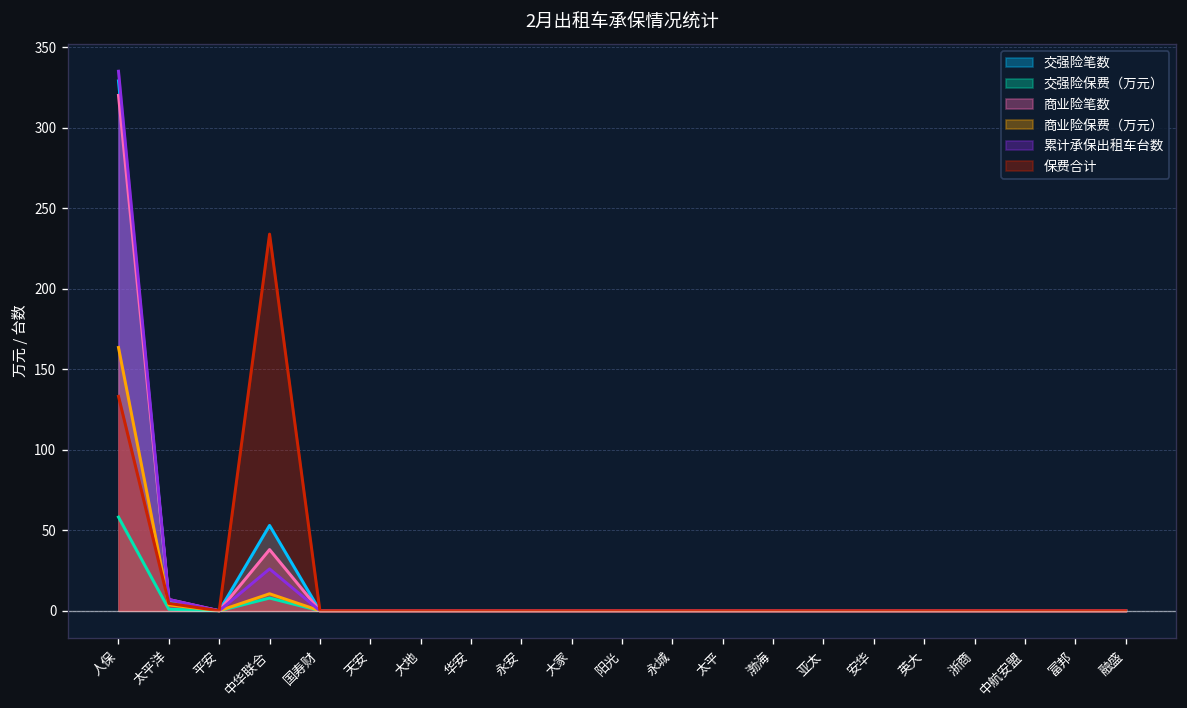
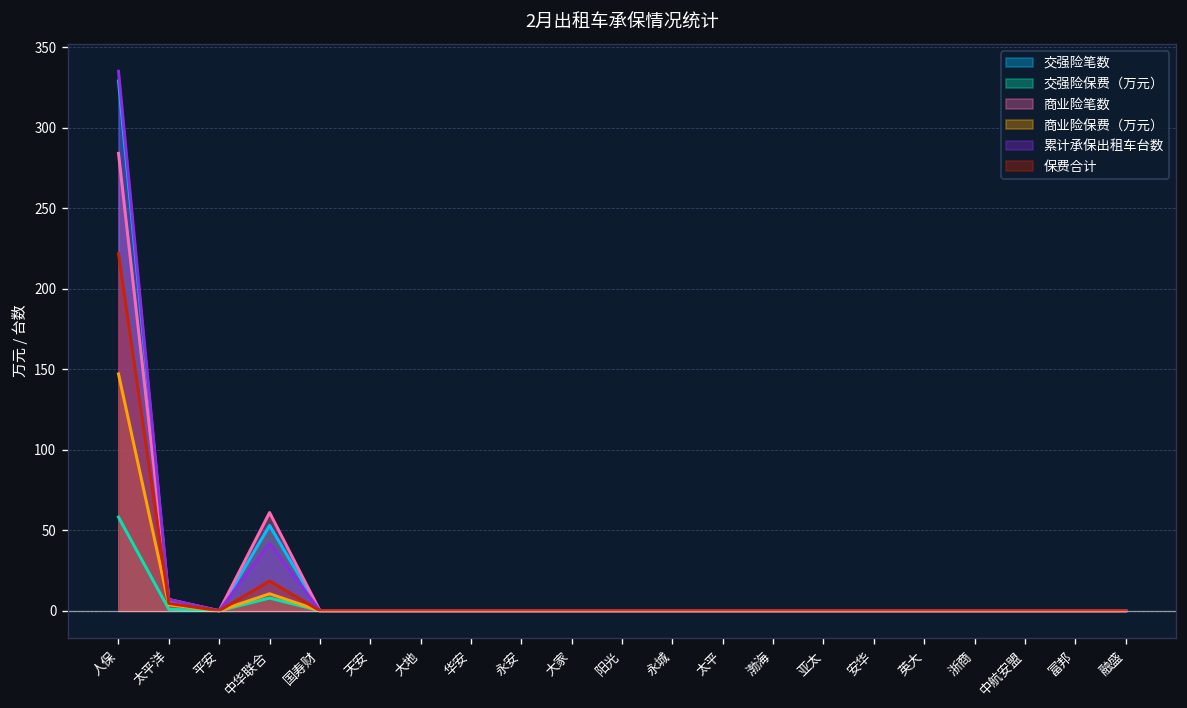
  {
    "商业险笔数": {
-     "人保": 320,
-     "中华联合": 38
+     "人保": 284,
+     "中华联合": 61
    },
    "商业险保费（万元）": {
-     "人保": 163,
+     "人保": 147,
      "中华联合": 11
    },
    "累计承保出租车台数": {
      "人保": 335,
-     "中华联合": 26
+     "中华联合": 42
    },
    "保费合计": {
-     "人保": 133,
-     "中华联合": 234
+     "人保": 222,
+     "中华联合": 18
    }
  }
